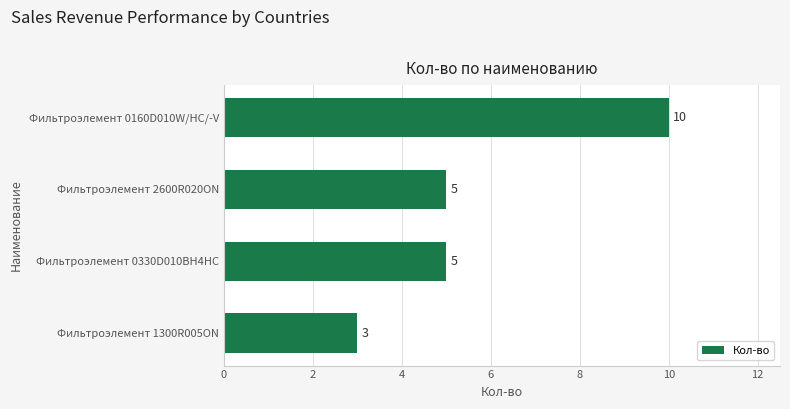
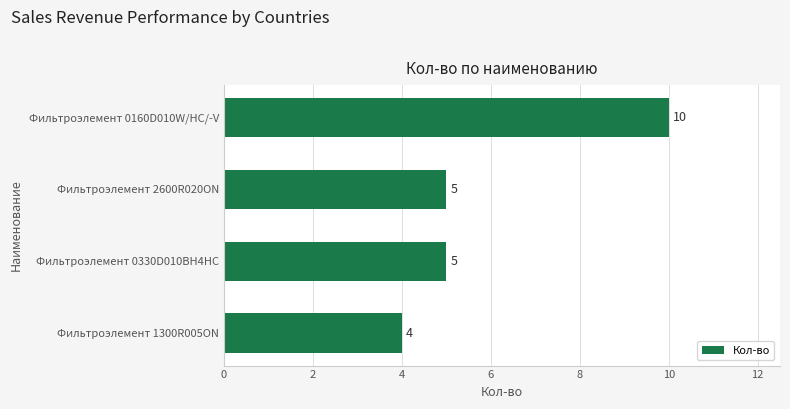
  {
    "Фильтроэлемент 0160D010W/HC/-V": 10,
    "Фильтроэлемент 2600R020ON": 5,
    "Фильтроэлемент 0330D010BH4HC": 5,
-   "Фильтроэлемент 1300R005ON": 3
+   "Фильтроэлемент 1300R005ON": 4
  }
